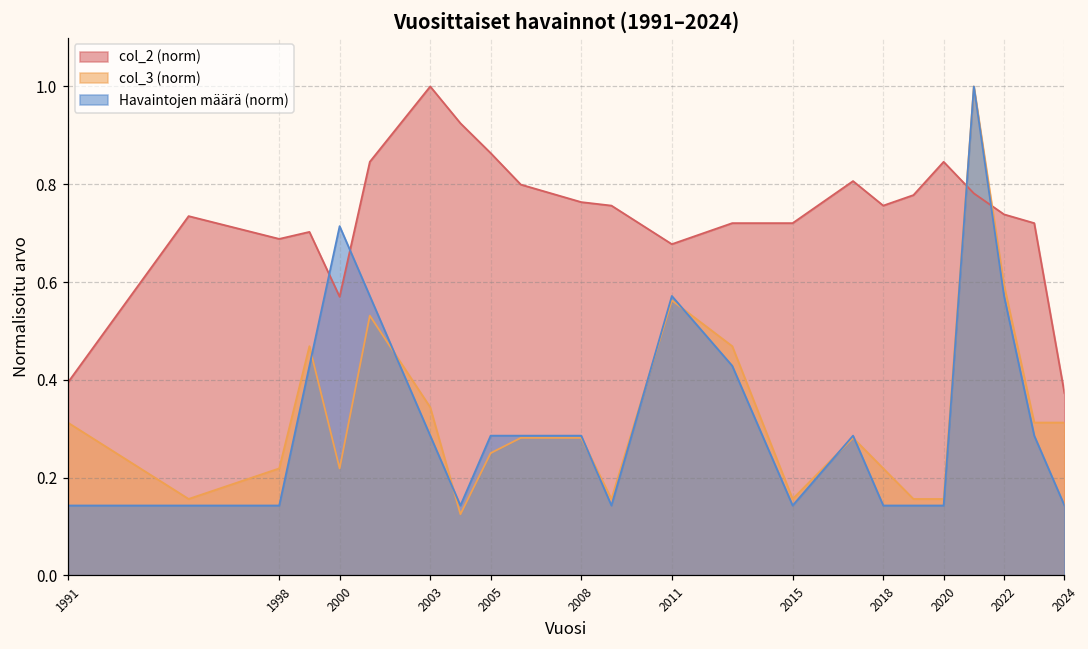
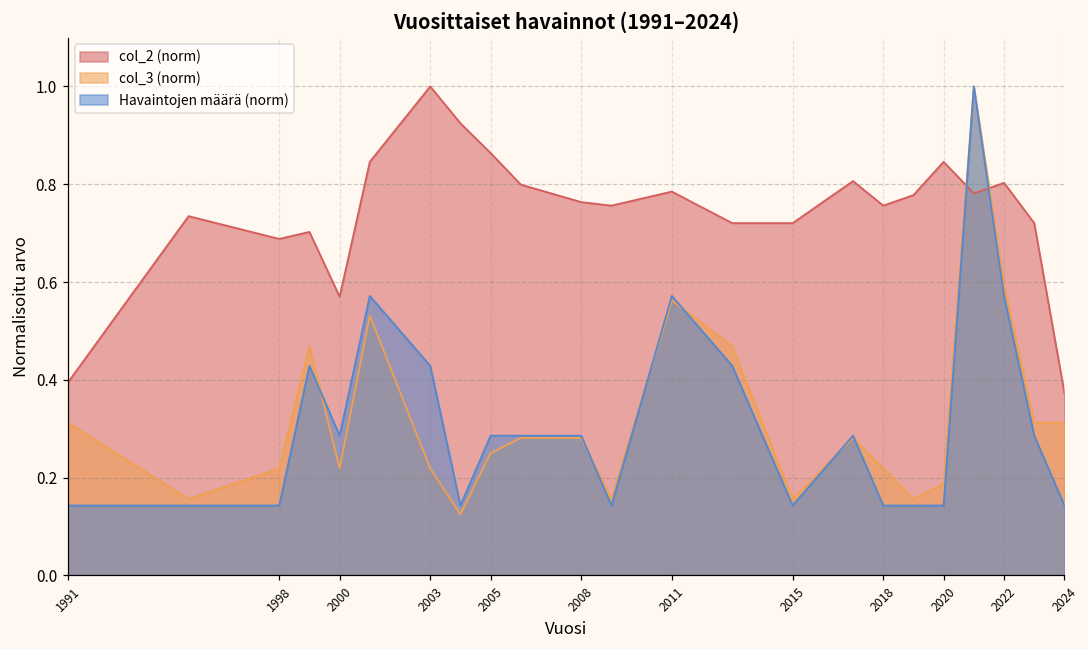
  {
    "col_2 (norm)": {
      "1991": 0.39,
      "1998": 0.69,
      "2000": 0.57,
      "2003": 1.00,
      "2005": 0.86,
      "2008": 0.76,
-     "2011": 0.68,
+     "2011": 0.78,
      "2015": 0.72,
      "2018": 0.76,
      "2020": 0.85,
-     "2022": 0.74,
+     "2022": 0.80,
      "2024": 0.37
    },
    "col_3 (norm)": {
      "1991": 0.31,
      "1998": 0.22,
      "2000": 0.22,
-     "2003": 0.34,
+     "2003": 0.22,
      "2005": 0.25,
      "2011": 0.56,
      "2015": 0.16,
      "2018": 0.22,
-     "2020": 0.16,
+     "2020": 0.19,
      "2022": 0.59,
      "2024": 0.31
    },
    "Havaintojen määrä (norm)": {
      "1991": 0.14,
      "1998": 0.14,
-     "2000": 0.71,
-     "2003": 0.29,
+     "2000": 0.29,
+     "2003": 0.43,
      "2005": 0.29,
      "2011": 0.57,
      "2015": 0.14,
      "2018": 0.14,
      "2020": 0.14,
      "2022": 0.57,
      "2024": 0.14
    }
  }
